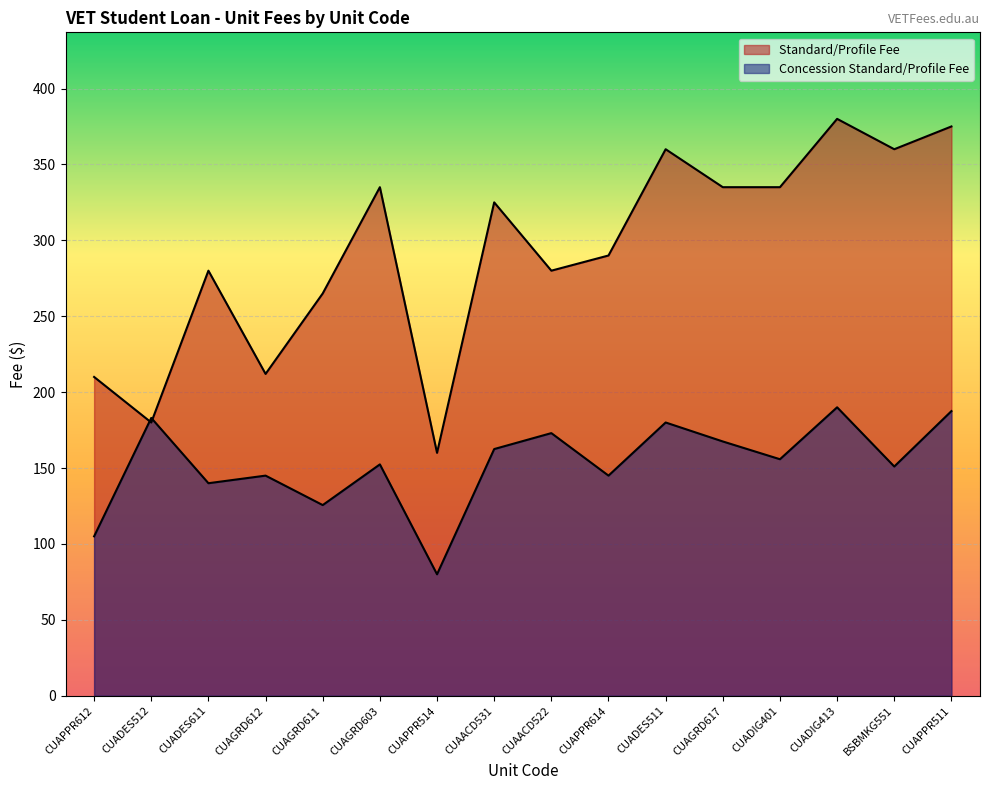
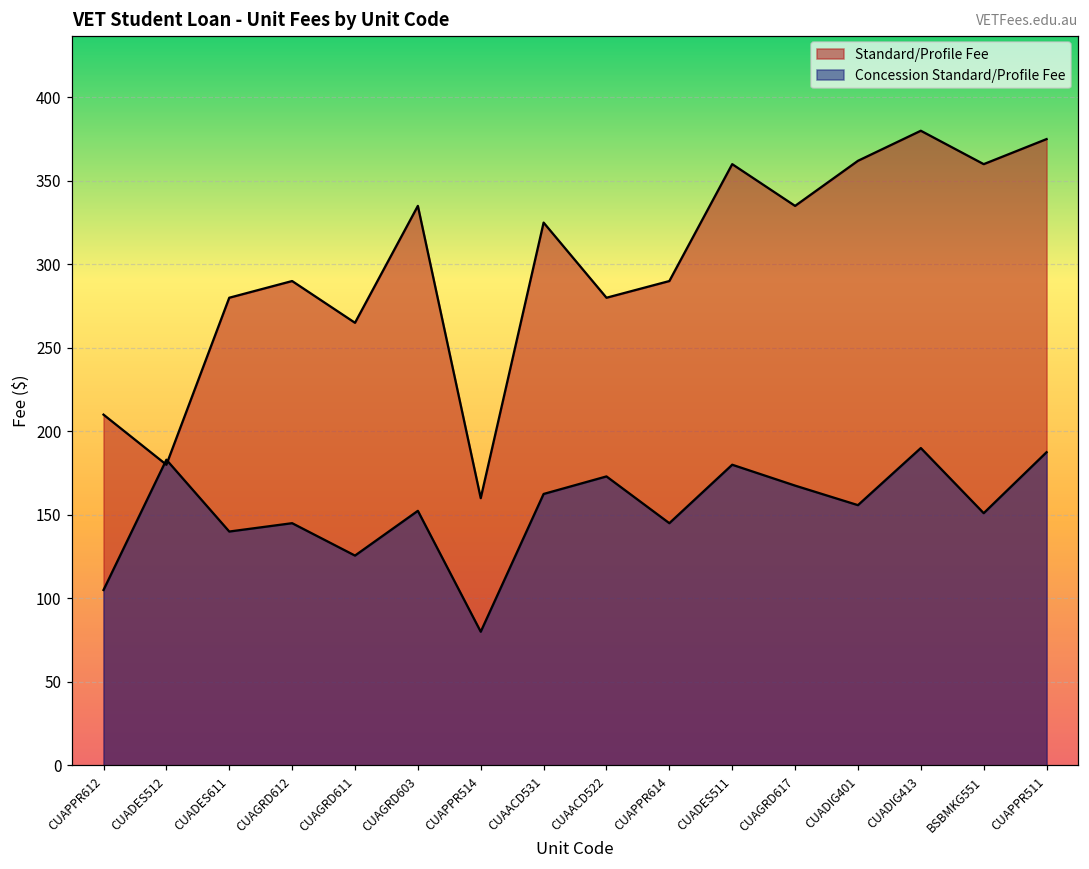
  {
    "Standard/Profile Fee": {
      "CUAPPR612": 210,
      "CUADES512": 180,
      "CUADES611": 280,
-     "CUAGRD612": 212,
+     "CUAGRD612": 290,
      "CUAGRD611": 265,
      "CUAGRD603": 335,
      "CUAPPR514": 160,
      "CUAACD531": 325,
      "CUAACD522": 280,
      "CUAPPR614": 290,
      "CUADES511": 360,
      "CUAGRD617": 335,
-     "CUADIG401": 335,
+     "CUADIG401": 362,
      "CUADIG413": 380,
      "BSBMKG551": 360,
      "CUAPPR511": 375
    },
    "Concession Standard/Profile Fee": {
      "CUAPPR612": 105,
      "CUADES512": 183,
      "CUADES611": 140,
      "CUAGRD612": 145,
      "CUAGRD611": 126,
      "CUAGRD603": 152,
      "CUAPPR514": 80,
      "CUAACD531": 163,
      "CUAACD522": 173,
      "CUAPPR614": 145,
      "CUADES511": 180,
      "CUAGRD617": 168,
      "CUADIG401": 156,
      "CUADIG413": 190,
      "BSBMKG551": 151,
      "CUAPPR511": 188
    }
  }
